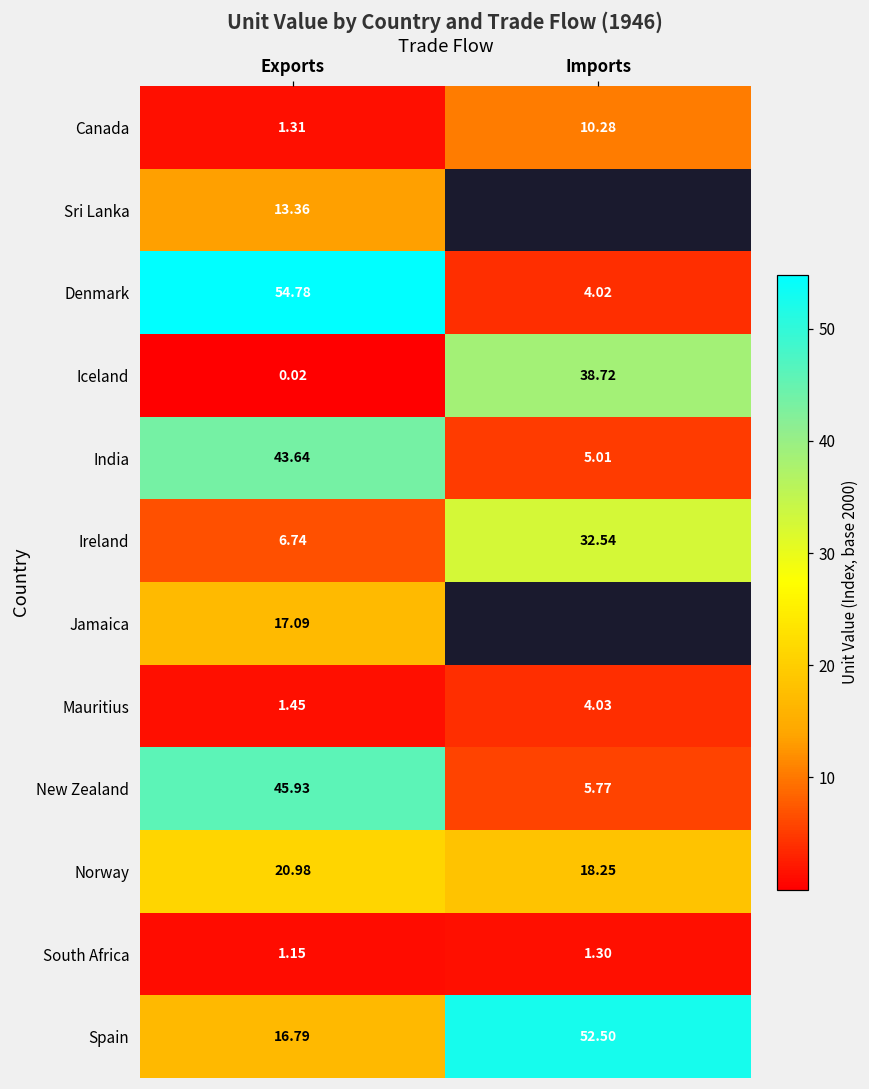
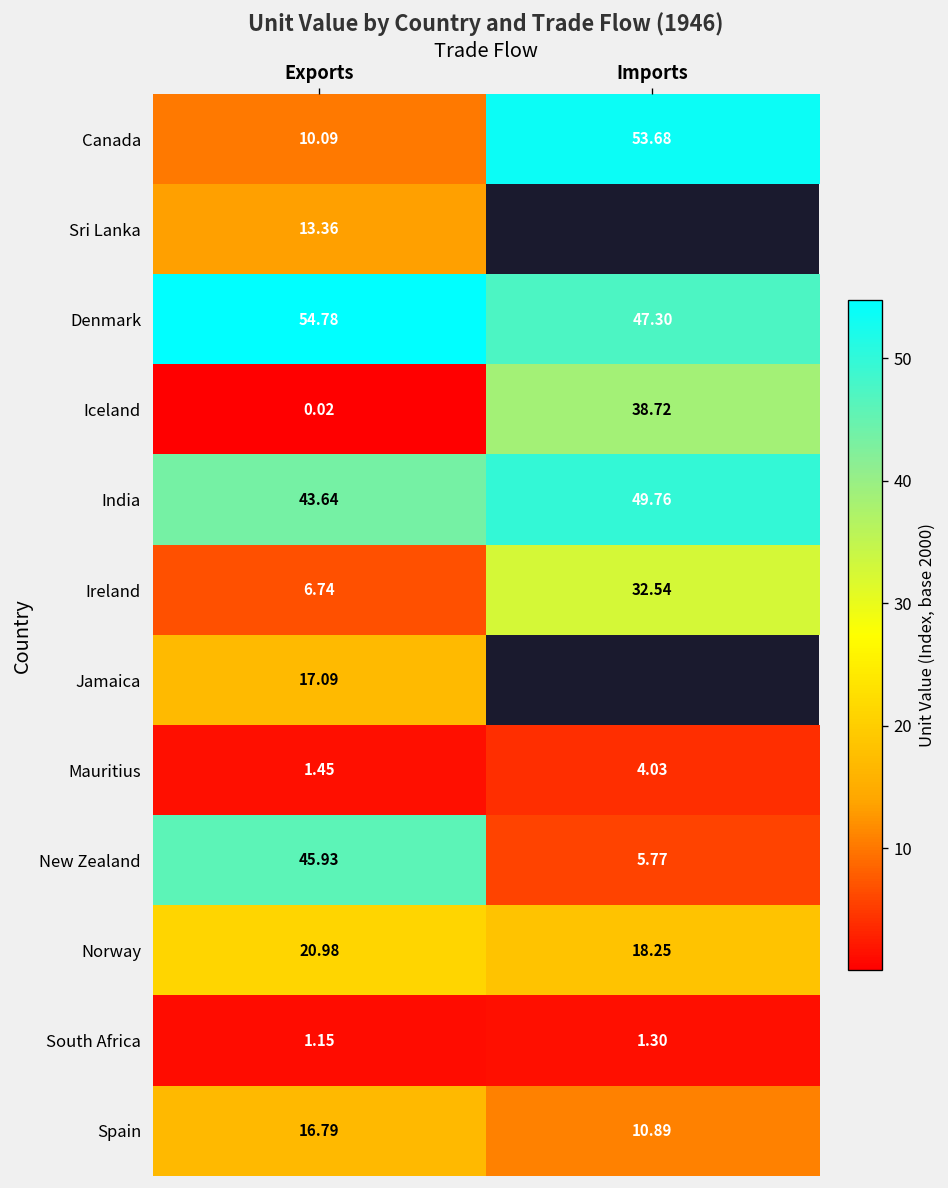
  {
    "Canada": {
-     "Exports": 1.31,
-     "Imports": 10.28
+     "Exports": 10.09,
+     "Imports": 53.68
    },
    "Sri Lanka": {
      "Exports": 13.36
    },
    "Denmark": {
      "Exports": 54.78,
-     "Imports": 4.02
+     "Imports": 47.30
    },
    "Iceland": {
      "Exports": 0.02,
      "Imports": 38.72
    },
    "India": {
      "Exports": 43.64,
-     "Imports": 5.01
+     "Imports": 49.76
    },
    "Ireland": {
      "Exports": 6.74,
      "Imports": 32.54
    },
    "Jamaica": {
      "Exports": 17.09
    },
    "Mauritius": {
      "Exports": 1.45,
      "Imports": 4.03
    },
    "New Zealand": {
      "Exports": 45.93,
      "Imports": 5.77
    },
    "Norway": {
      "Exports": 20.98,
      "Imports": 18.25
    },
    "South Africa": {
      "Exports": 1.15,
      "Imports": 1.30
    },
    "Spain": {
      "Exports": 16.79,
-     "Imports": 52.50
+     "Imports": 10.89
    }
  }
